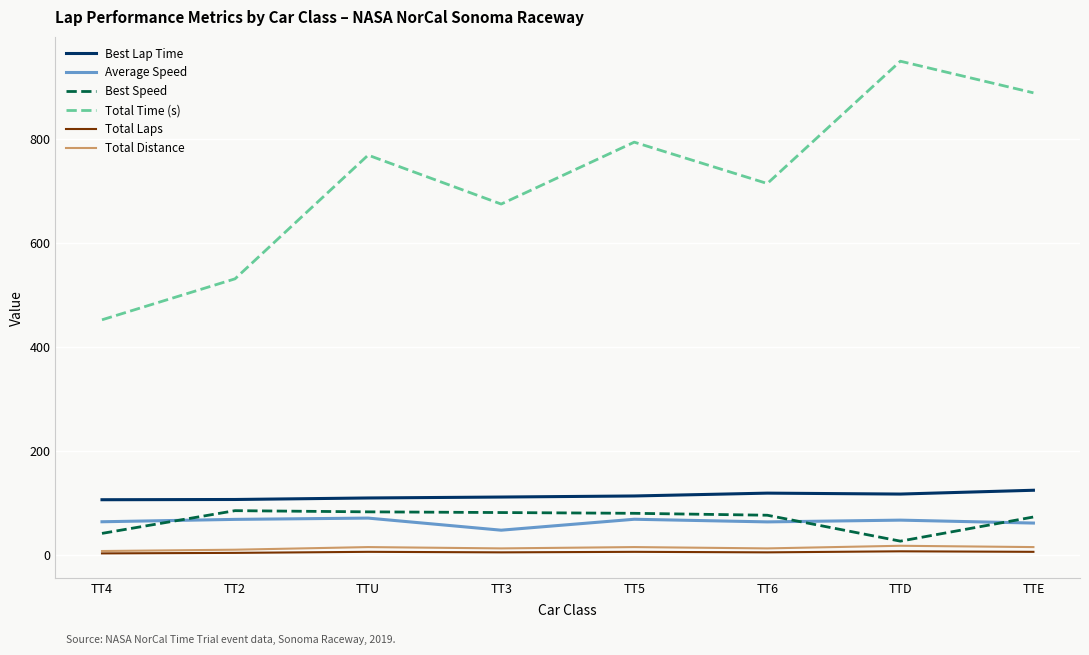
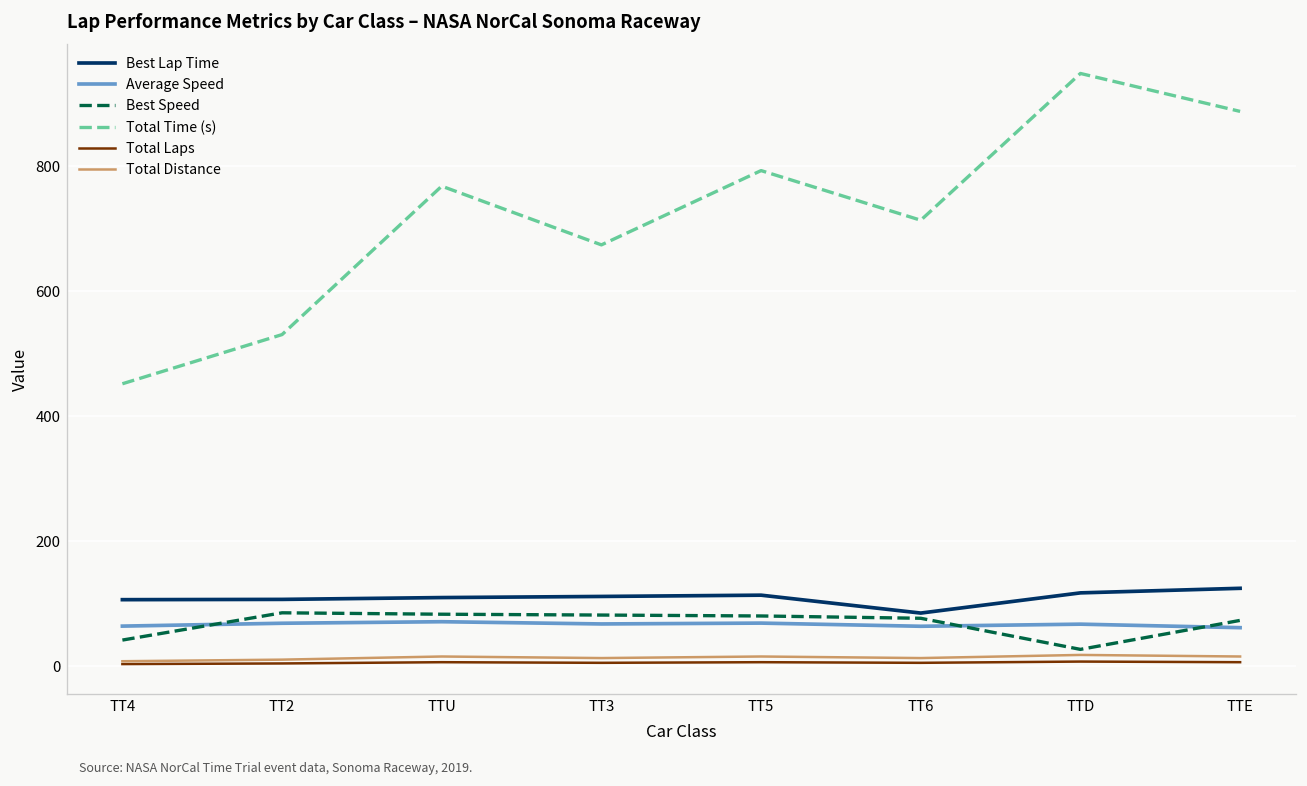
  {
    "Best Lap Time": {
      "TT4": 110,
      "TT2": 110,
      "TTU": 110,
      "TT3": 110,
      "TT5": 110,
-     "TT6": 120,
+     "TT6": 80,
      "TTD": 120,
      "TTE": 120
    },
    "Average Speed": {
      "TT4": 60,
      "TT2": 70,
      "TTU": 70,
-     "TT3": 50,
+     "TT3": 70,
      "TT5": 70,
      "TT6": 60,
      "TTD": 70,
      "TTE": 60
    },
    "Best Speed": {
      "TT4": 40,
      "TT2": 90,
      "TTU": 80,
      "TT3": 80,
      "TT5": 80,
      "TT6": 80,
      "TTD": 30,
      "TTE": 70
    },
    "Total Time (s)": {
      "TT4": 450,
      "TT2": 530,
      "TTU": 770,
      "TT3": 670,
      "TT5": 790,
      "TT6": 710,
      "TTD": 950,
      "TTE": 890
    },
    "Total Laps": {
      "TT2": 0,
      "TTU": 10,
      "TT3": 10,
      "TT5": 10,
      "TT6": 10,
      "TTD": 10,
      "TTE": 10
    },
    "Total Distance": {
      "TT2": 10,
      "TTU": 20,
      "TT3": 10,
      "TT5": 20,
      "TT6": 10,
      "TTD": 20,
      "TTE": 20
    }
  }
